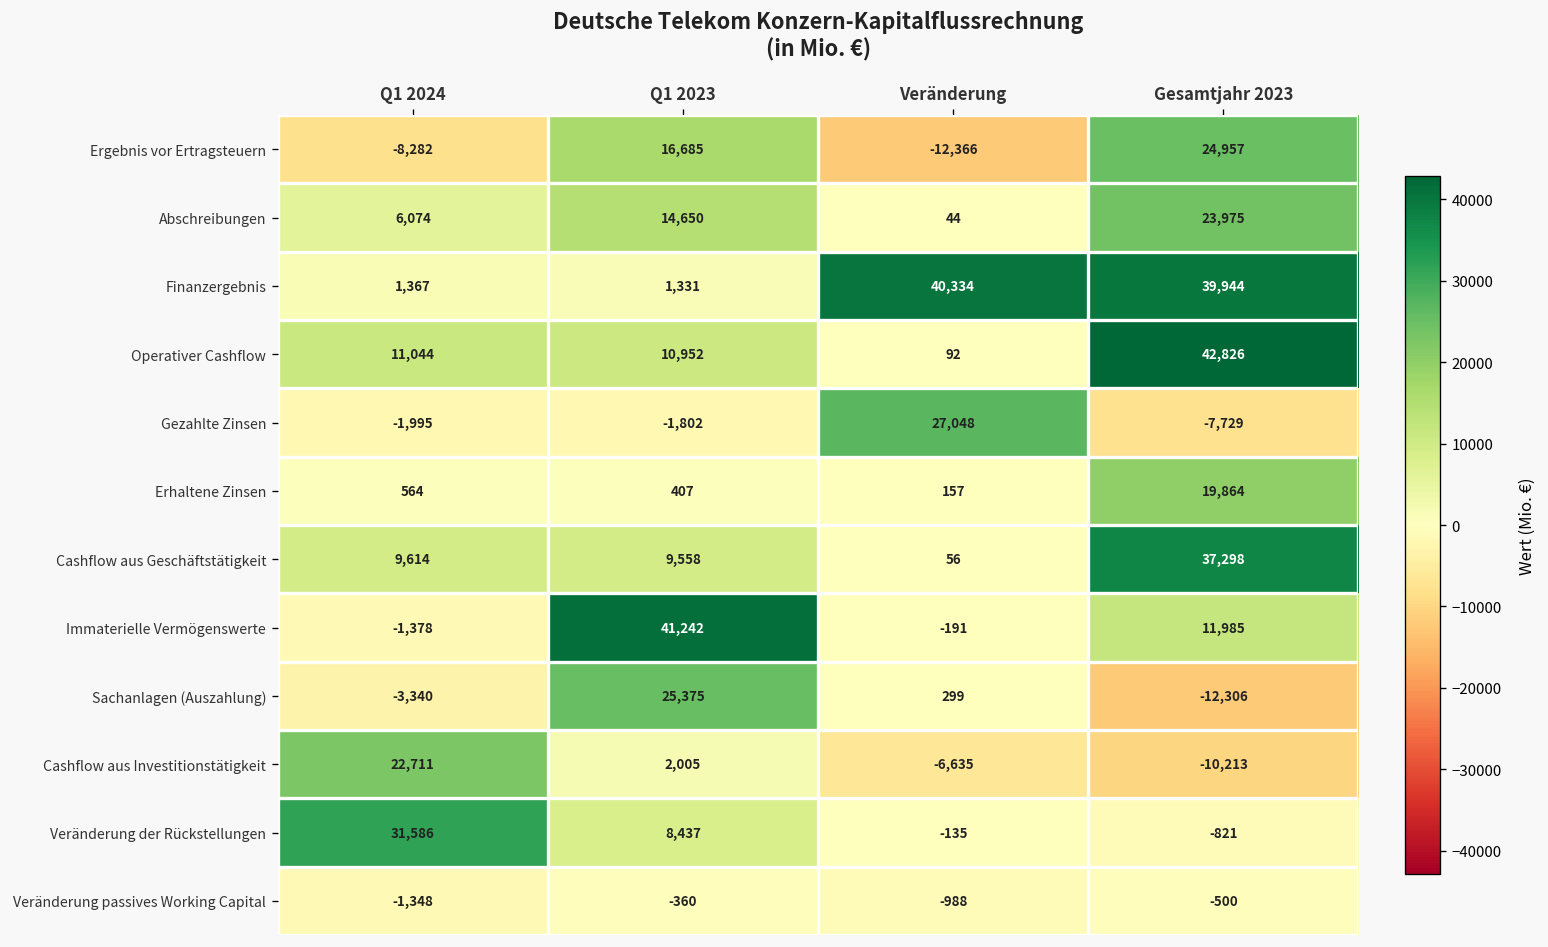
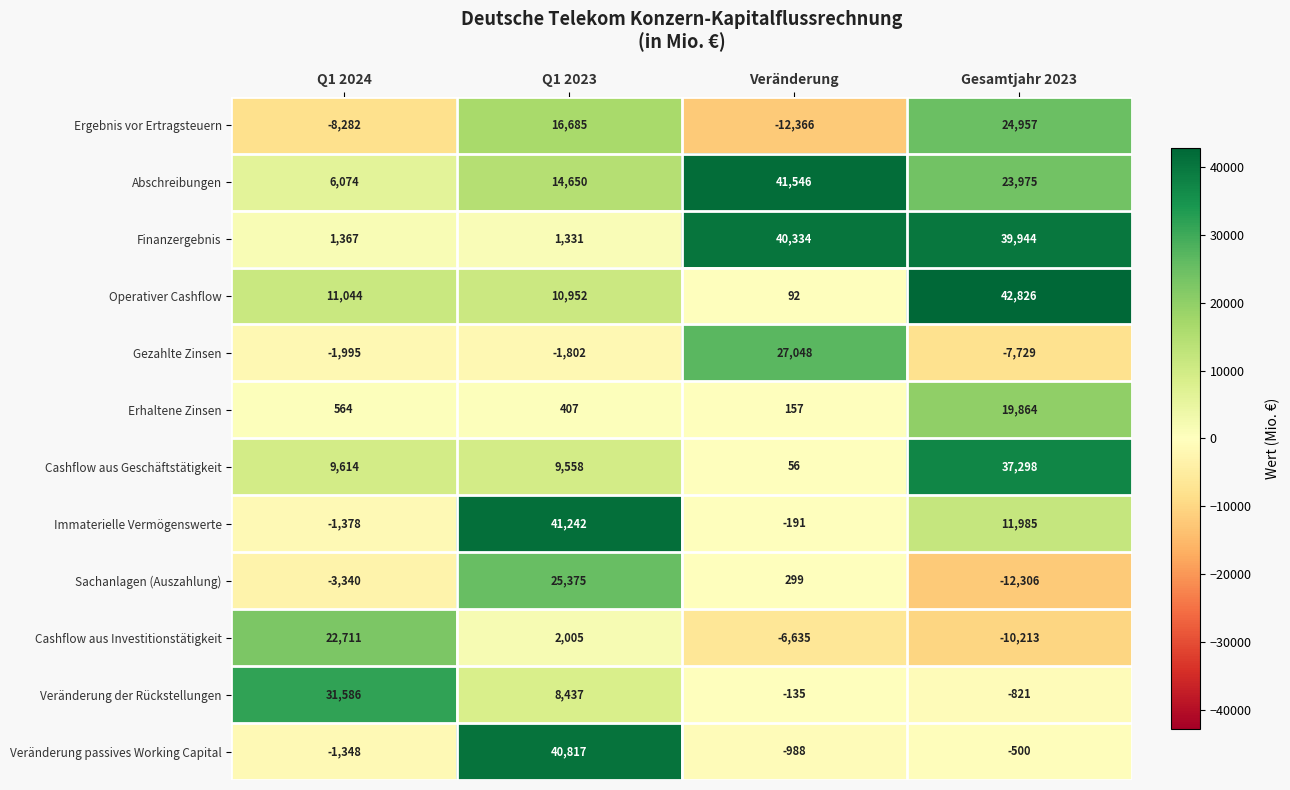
  {
    "Ergebnis vor Ertragsteuern": {
      "Q1 2024": "-8,282",
      "Q1 2023": "16,685",
      "Veränderung": "-12,366",
      "Gesamtjahr 2023": "24,957"
    },
    "Abschreibungen": {
      "Q1 2024": "6,074",
      "Q1 2023": "14,650",
-     "Veränderung": "44",
+     "Veränderung": "41,546",
      "Gesamtjahr 2023": "23,975"
    },
    "Finanzergebnis": {
      "Q1 2024": "1,367",
      "Q1 2023": "1,331",
      "Veränderung": "40,334",
      "Gesamtjahr 2023": "39,944"
    },
    "Operativer Cashflow": {
      "Q1 2024": "11,044",
      "Q1 2023": "10,952",
      "Veränderung": "92",
      "Gesamtjahr 2023": "42,826"
    },
    "Gezahlte Zinsen": {
      "Q1 2024": "-1,995",
      "Q1 2023": "-1,802",
      "Veränderung": "27,048",
      "Gesamtjahr 2023": "-7,729"
    },
    "Erhaltene Zinsen": {
      "Q1 2024": "564",
      "Q1 2023": "407",
      "Veränderung": "157",
      "Gesamtjahr 2023": "19,864"
    },
    "Cashflow aus Geschäftstätigkeit": {
      "Q1 2024": "9,614",
      "Q1 2023": "9,558",
      "Veränderung": "56",
      "Gesamtjahr 2023": "37,298"
    },
    "Immaterielle Vermögenswerte": {
      "Q1 2024": "-1,378",
      "Q1 2023": "41,242",
      "Veränderung": "-191",
      "Gesamtjahr 2023": "11,985"
    },
    "Sachanlagen (Auszahlung)": {
      "Q1 2024": "-3,340",
      "Q1 2023": "25,375",
      "Veränderung": "299",
      "Gesamtjahr 2023": "-12,306"
    },
    "Cashflow aus Investitionstätigkeit": {
      "Q1 2024": "22,711",
      "Q1 2023": "2,005",
      "Veränderung": "-6,635",
      "Gesamtjahr 2023": "-10,213"
    },
    "Veränderung der Rückstellungen": {
      "Q1 2024": "31,586",
      "Q1 2023": "8,437",
      "Veränderung": "-135",
      "Gesamtjahr 2023": "-821"
    },
    "Veränderung passives Working Capital": {
      "Q1 2024": "-1,348",
-     "Q1 2023": "-360",
+     "Q1 2023": "40,817",
      "Veränderung": "-988",
      "Gesamtjahr 2023": "-500"
    }
  }
